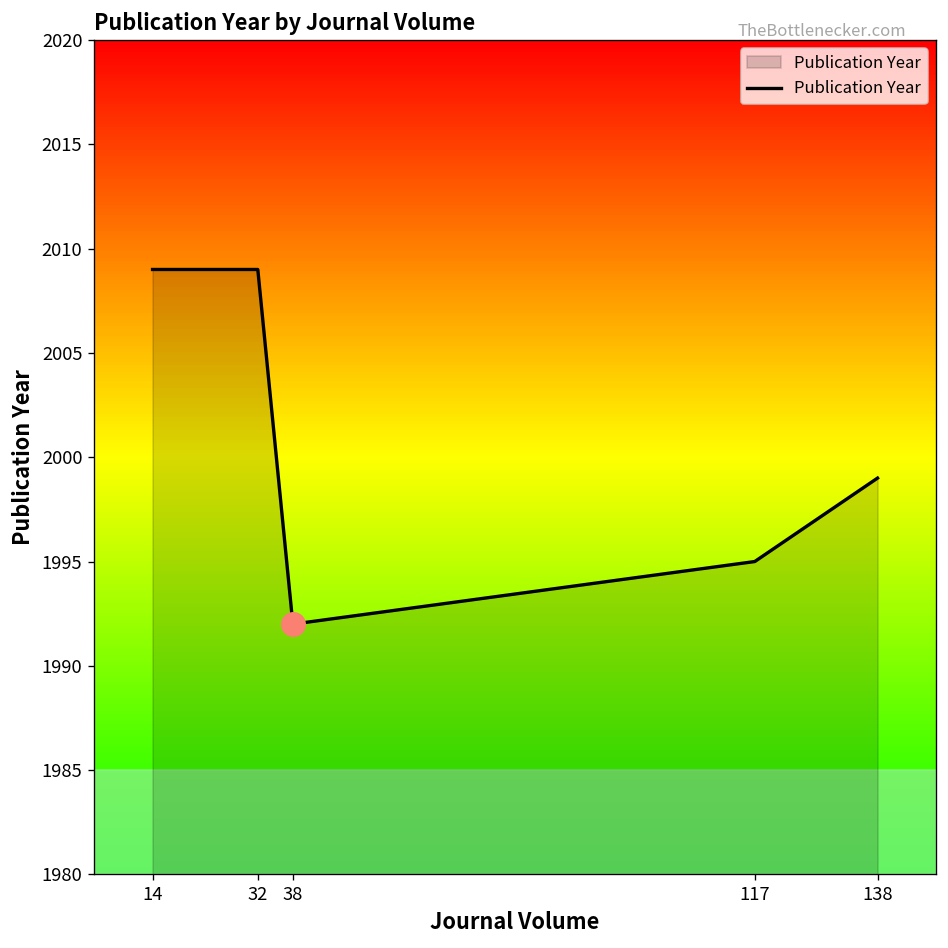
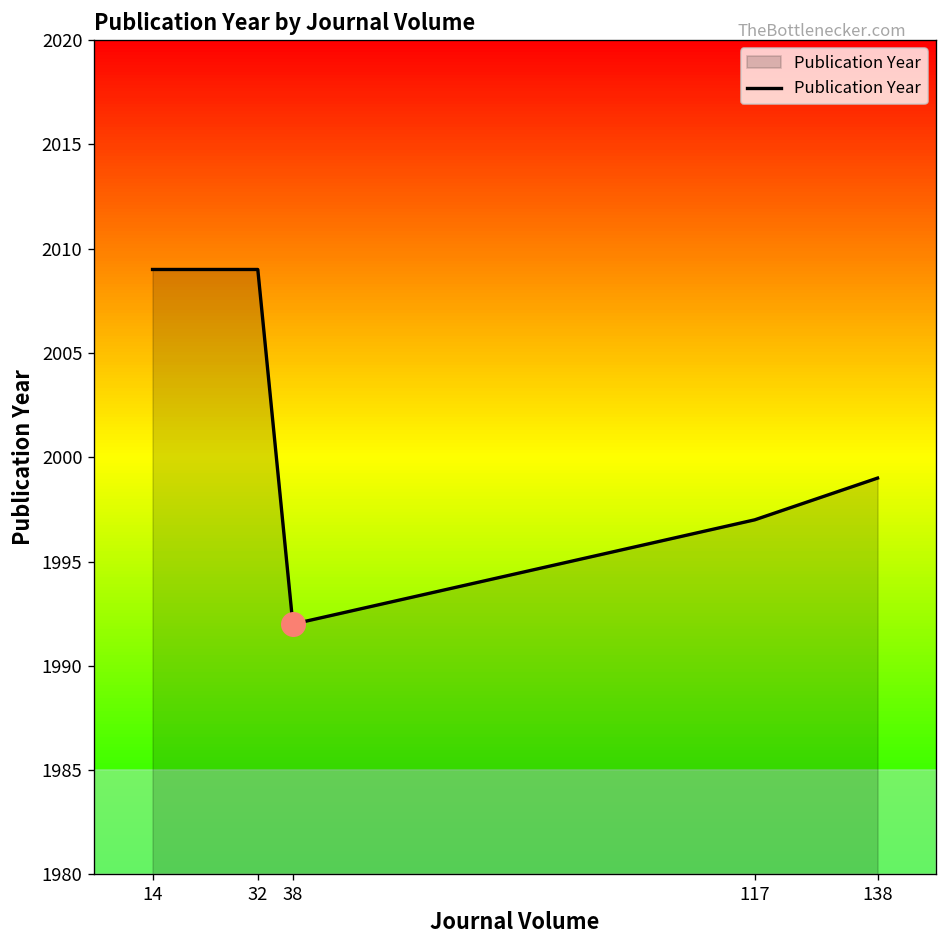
  {
    "Publication Year": {
      "14": 2009,
      "32": 2009,
-     "117": 1995,
+     "117": 1997,
      "138": 1999
    }
  }
